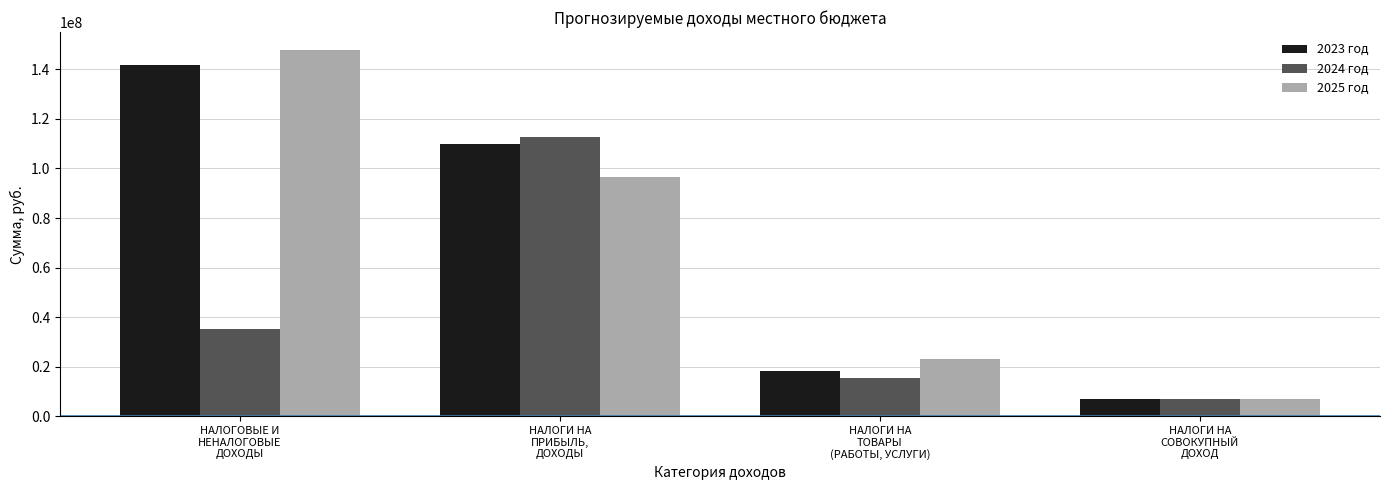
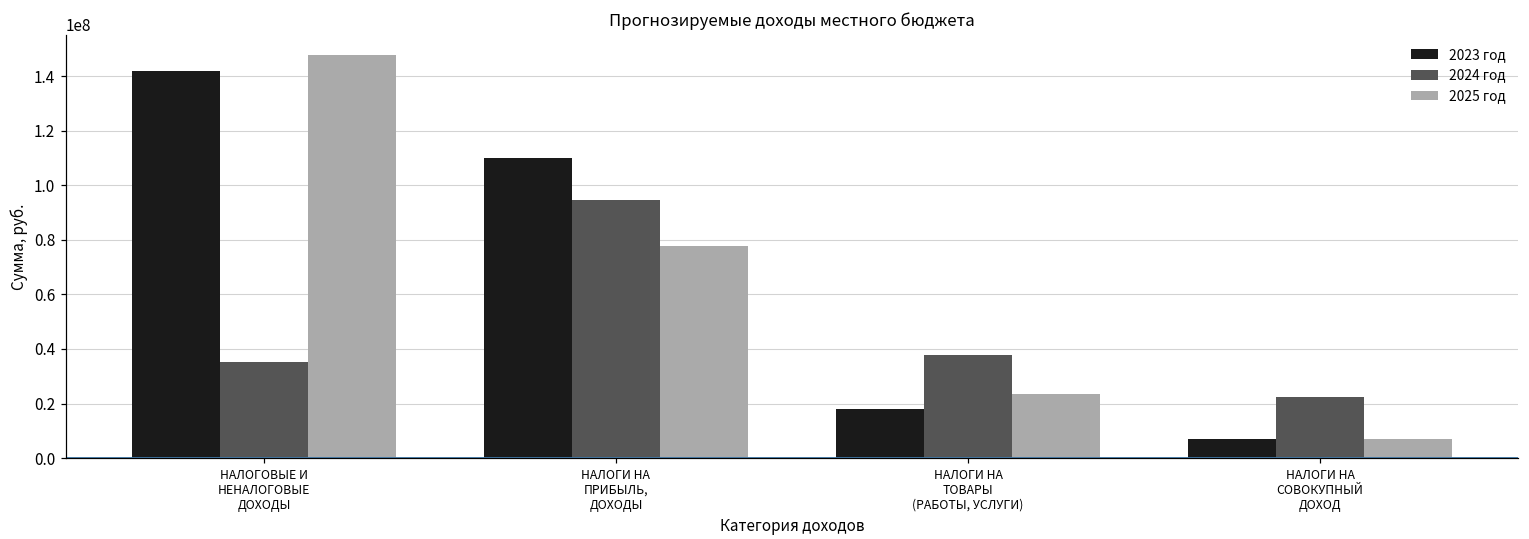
  {
    "2023 год": {
      "НАЛОГОВЫЕ И НЕНАЛОГОВЫЕ ДОХОДЫ": 142000000,
      "НАЛОГИ НА ПРИБЫЛЬ, ДОХОДЫ": 110000000,
      "НАЛОГИ НА ТОВАРЫ (РАБОТЫ, УСЛУГИ)": 18000000,
      "НАЛОГИ НА СОВОКУПНЫЙ ДОХОД": 7000000
    },
    "2024 год": {
      "НАЛОГОВЫЕ И НЕНАЛОГОВЫЕ ДОХОДЫ": 35000000,
-     "НАЛОГИ НА ПРИБЫЛЬ, ДОХОДЫ": 113000000,
-     "НАЛОГИ НА ТОВАРЫ (РАБОТЫ, УСЛУГИ)": 15000000,
-     "НАЛОГИ НА СОВОКУПНЫЙ ДОХОД": 7000000
+     "НАЛОГИ НА ПРИБЫЛЬ, ДОХОДЫ": 95000000,
+     "НАЛОГИ НА ТОВАРЫ (РАБОТЫ, УСЛУГИ)": 38000000,
+     "НАЛОГИ НА СОВОКУПНЫЙ ДОХОД": 22000000
    },
    "2025 год": {
      "НАЛОГОВЫЕ И НЕНАЛОГОВЫЕ ДОХОДЫ": 148000000,
-     "НАЛОГИ НА ПРИБЫЛЬ, ДОХОДЫ": 97000000,
+     "НАЛОГИ НА ПРИБЫЛЬ, ДОХОДЫ": 78000000,
      "НАЛОГИ НА ТОВАРЫ (РАБОТЫ, УСЛУГИ)": 23000000,
      "НАЛОГИ НА СОВОКУПНЫЙ ДОХОД": 7000000
    }
  }
